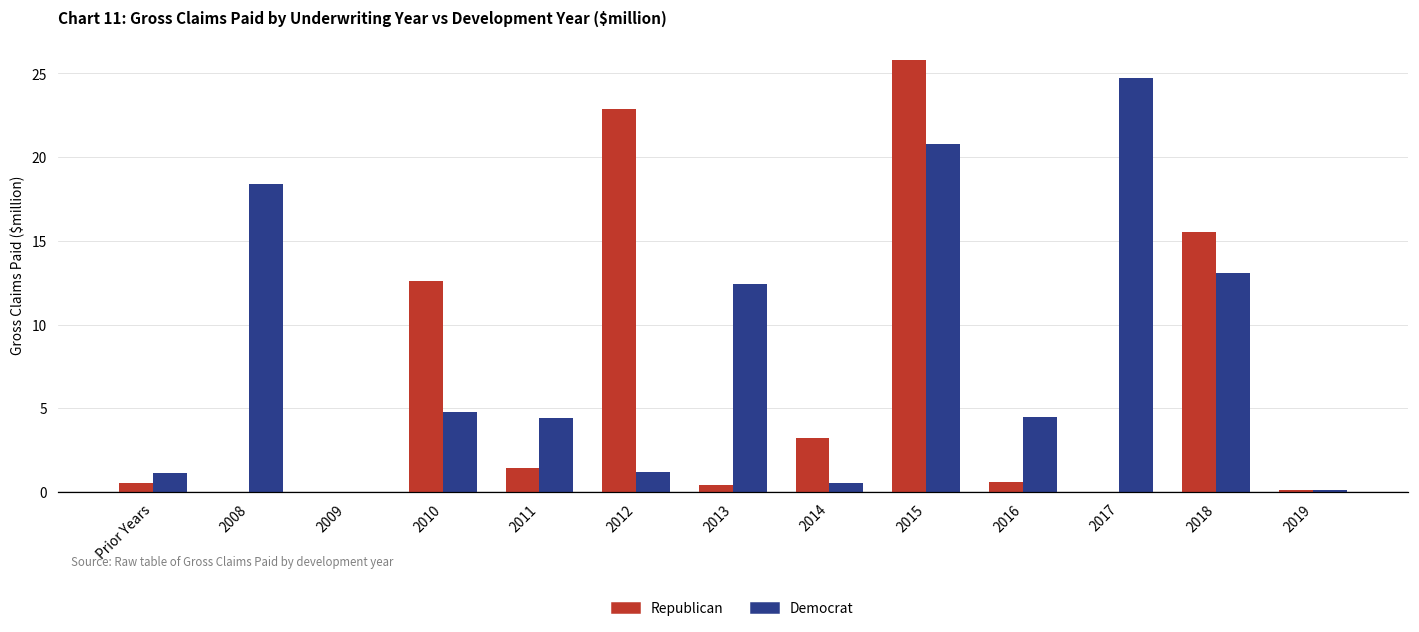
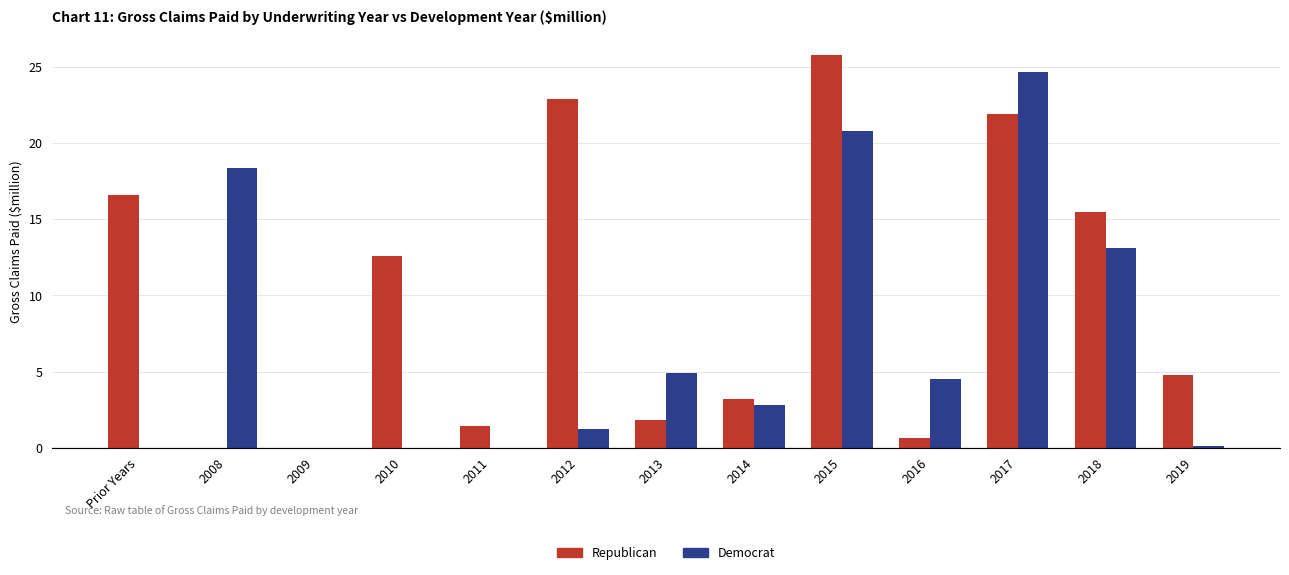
  {
    "Republican": {
-     "Prior Years": 0.5,
+     "Prior Years": 16.6,
      "2008": 0.0,
      "2009": 0.0,
      "2010": 12.6,
      "2011": 1.4,
      "2012": 22.9,
-     "2013": 0.4,
+     "2013": 1.8,
      "2014": 3.2,
      "2015": 25.8,
      "2016": 0.6,
-     "2017": 0.0,
+     "2017": 21.9,
      "2018": 15.5,
-     "2019": 0.1
+     "2019": 4.8
    },
    "Democrat": {
-     "Prior Years": 1.1,
+     "Prior Years": 0.0,
      "2008": 18.4,
      "2009": 0.0,
-     "2010": 4.8,
-     "2011": 4.4,
+     "2010": 0.0,
+     "2011": 0.0,
      "2012": 1.2,
-     "2013": 12.4,
-     "2014": 0.5,
+     "2013": 4.9,
+     "2014": 2.8,
      "2015": 20.8,
      "2016": 4.5,
      "2017": 24.7,
      "2018": 13.1
    }
  }
